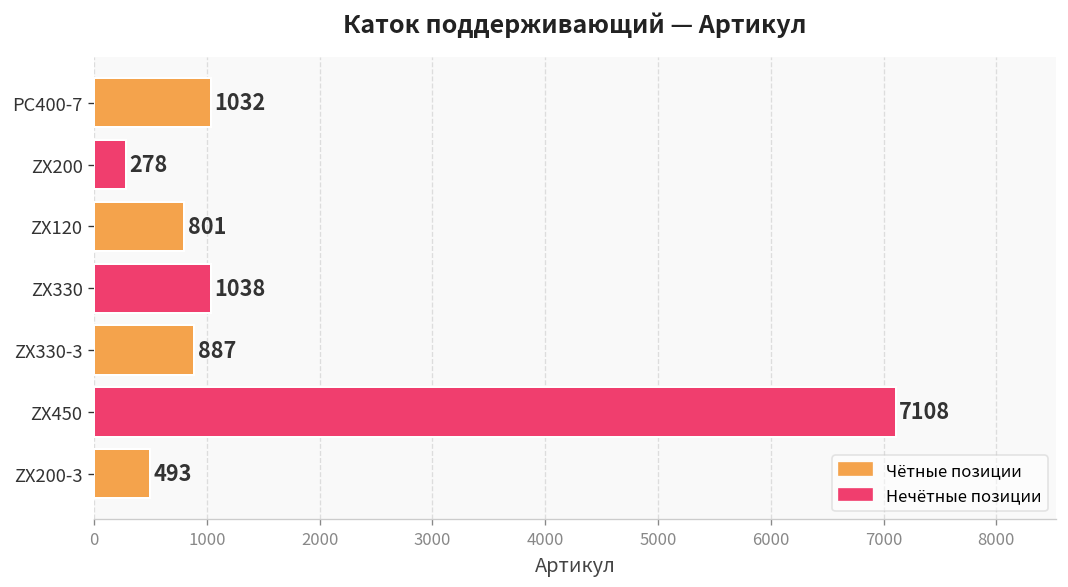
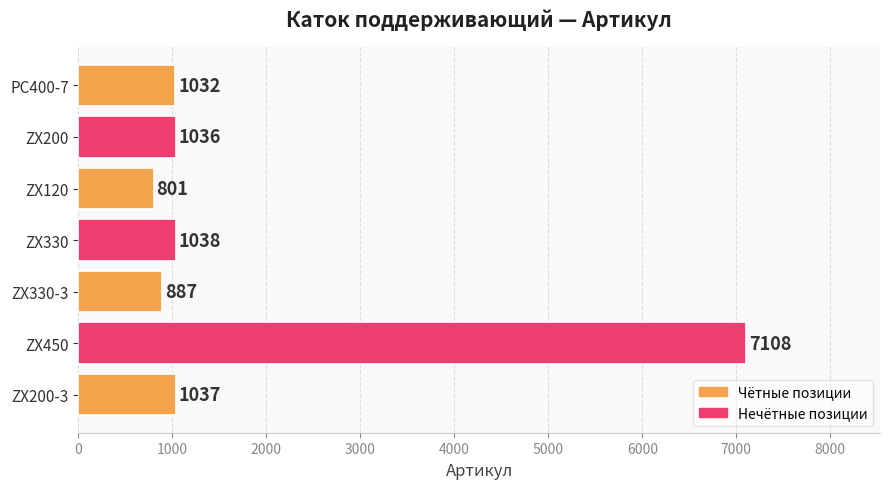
  {
    "PC400-7": 1032,
-   "ZX200": 278,
+   "ZX200": 1036,
    "ZX120": 801,
    "ZX330": 1038,
    "ZX330-3": 887,
    "ZX450": 7108,
-   "ZX200-3": 493
+   "ZX200-3": 1037
  }
